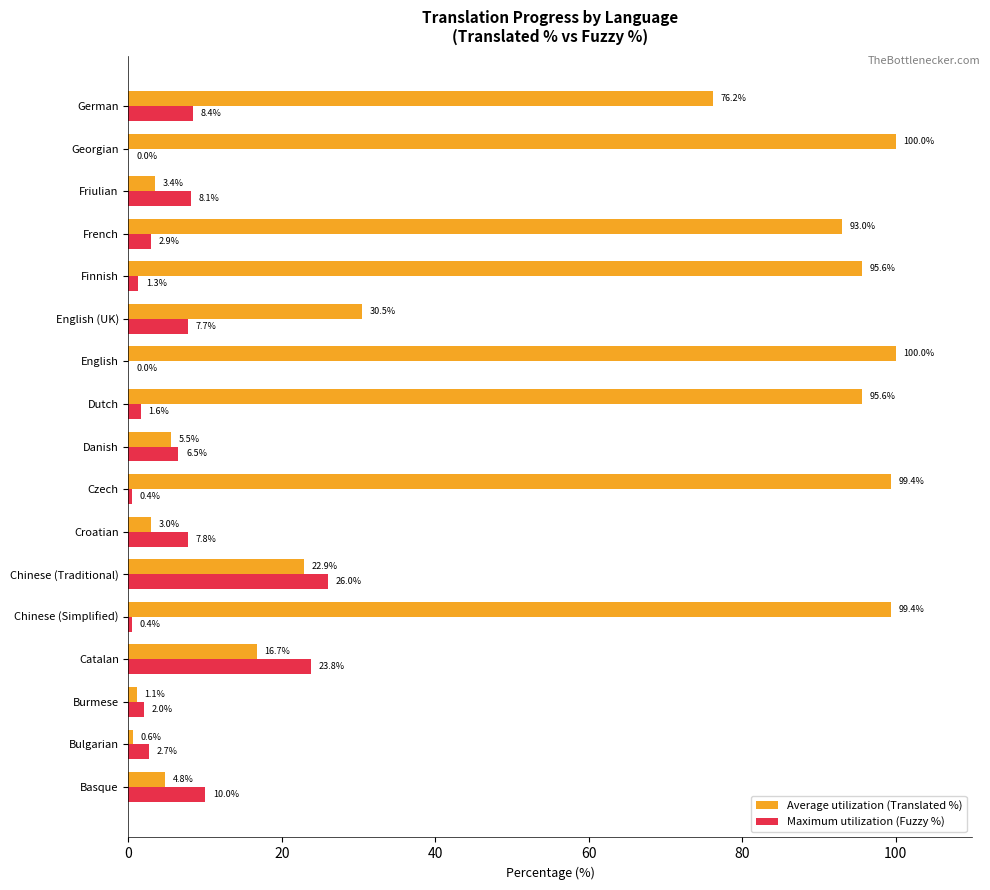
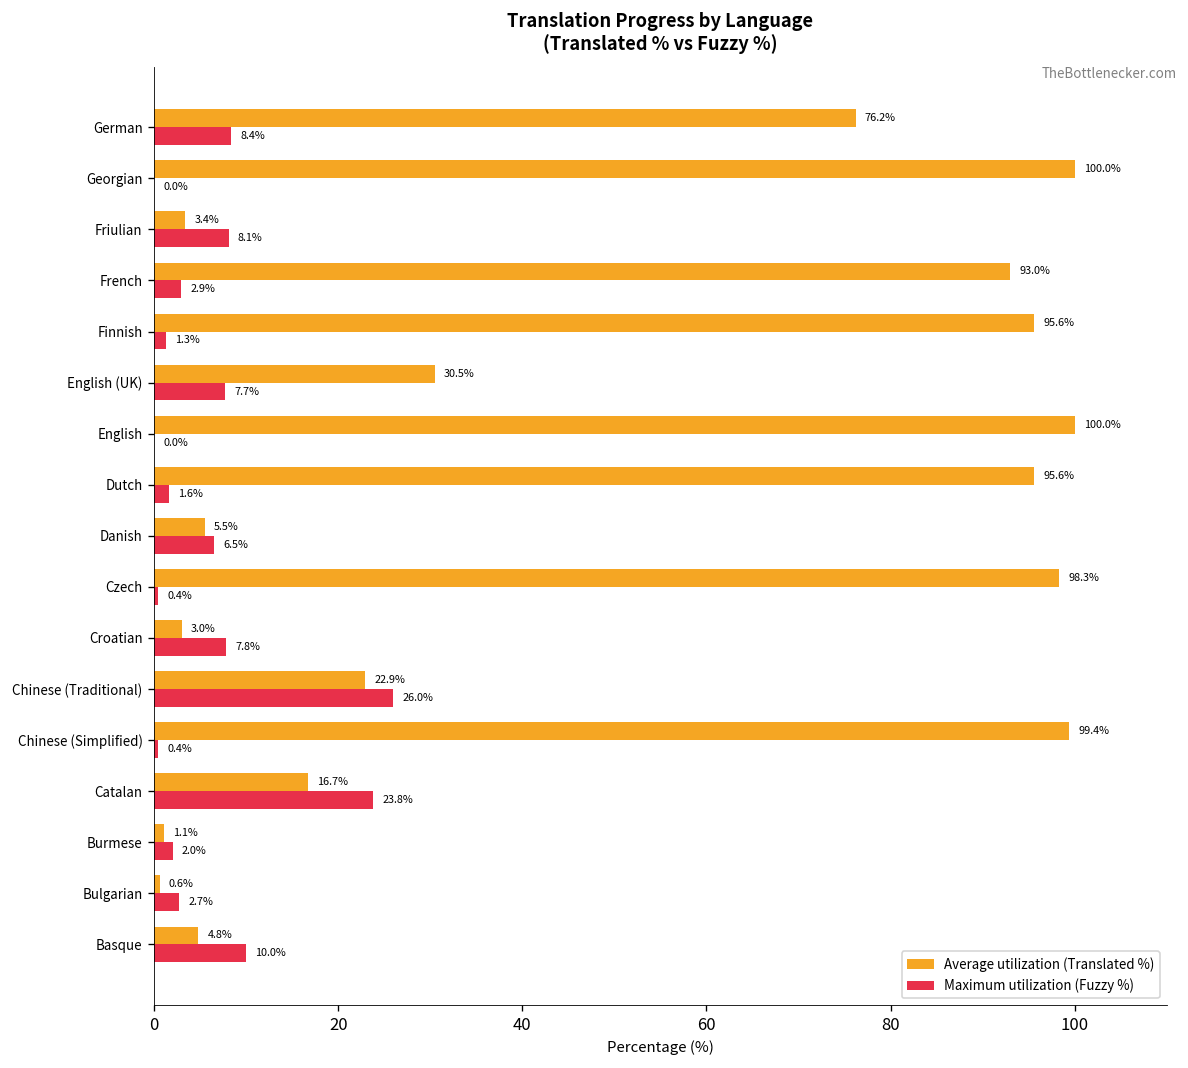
  {
    "Average utilization (Translated %)": {
      "German": "76.2%",
      "Georgian": "100.0%",
      "Friulian": "3.4%",
      "French": "93.0%",
      "Finnish": "95.6%",
      "English (UK)": "30.5%",
      "English": "100.0%",
      "Dutch": "95.6%",
      "Danish": "5.5%",
-     "Czech": "99.4%",
+     "Czech": "98.3%",
      "Croatian": "3.0%",
      "Chinese (Traditional)": "22.9%",
      "Chinese (Simplified)": "99.4%",
      "Catalan": "16.7%",
      "Burmese": "1.1%",
      "Bulgarian": "0.6%",
      "Basque": "4.8%"
    },
    "Maximum utilization (Fuzzy %)": {
      "German": "8.4%",
      "Georgian": "0.0%",
      "Friulian": "8.1%",
      "French": "2.9%",
      "Finnish": "1.3%",
      "English (UK)": "7.7%",
      "English": "0.0%",
      "Dutch": "1.6%",
      "Danish": "6.5%",
      "Czech": "0.4%",
      "Croatian": "7.8%",
      "Chinese (Traditional)": "26.0%",
      "Chinese (Simplified)": "0.4%",
      "Catalan": "23.8%",
      "Burmese": "2.0%",
      "Bulgarian": "2.7%",
      "Basque": "10.0%"
    }
  }
